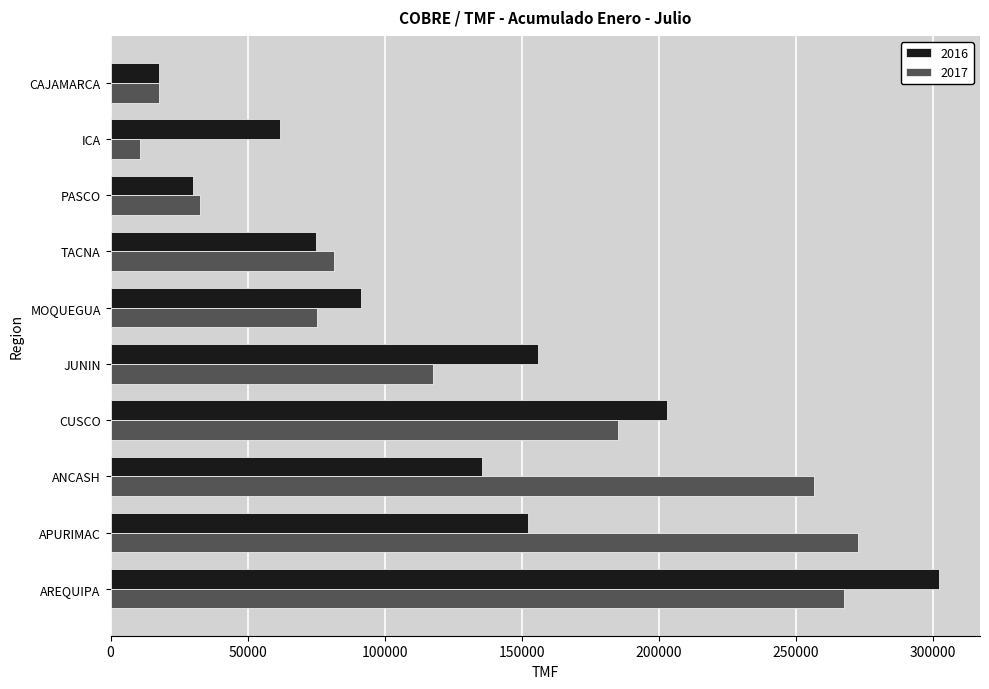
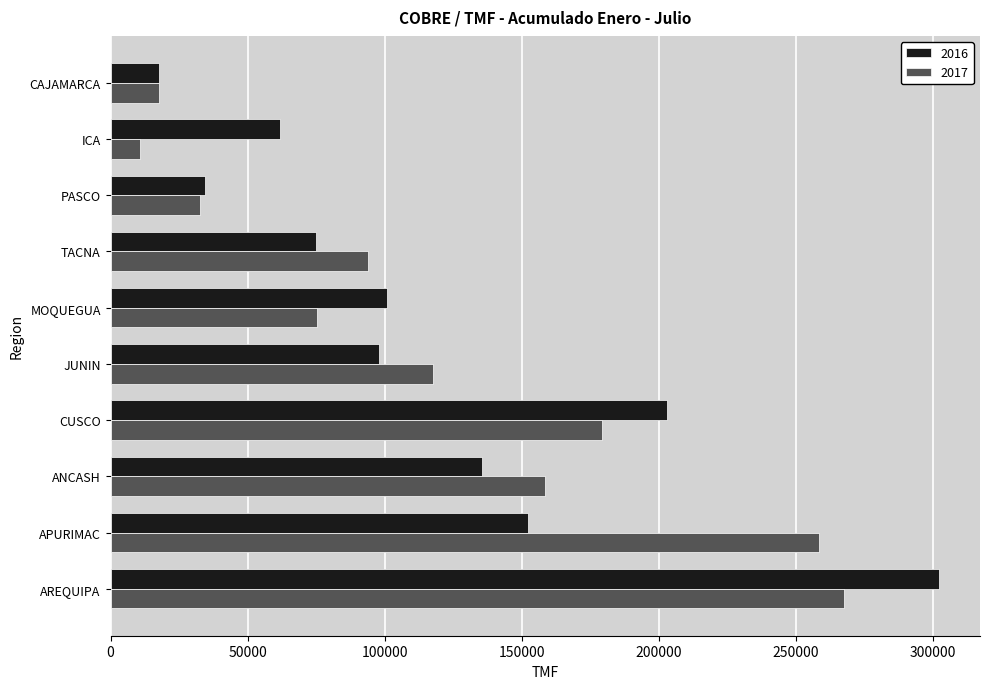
  {
    "2016": {
      "CAJAMARCA": 18000,
      "ICA": 62000,
-     "PASCO": 30000,
+     "PASCO": 34000,
      "TACNA": 75000,
-     "MOQUEGUA": 91000,
-     "JUNIN": 156000,
+     "MOQUEGUA": 101000,
+     "JUNIN": 98000,
      "CUSCO": 203000,
      "ANCASH": 136000,
      "APURIMAC": 152000,
      "AREQUIPA": 302000
    },
    "2017": {
      "CAJAMARCA": 18000,
      "ICA": 11000,
      "PASCO": 33000,
-     "TACNA": 82000,
+     "TACNA": 94000,
      "MOQUEGUA": 75000,
      "JUNIN": 118000,
-     "CUSCO": 185000,
-     "ANCASH": 257000,
-     "APURIMAC": 273000,
+     "CUSCO": 179000,
+     "ANCASH": 159000,
+     "APURIMAC": 259000,
      "AREQUIPA": 268000
    }
  }
